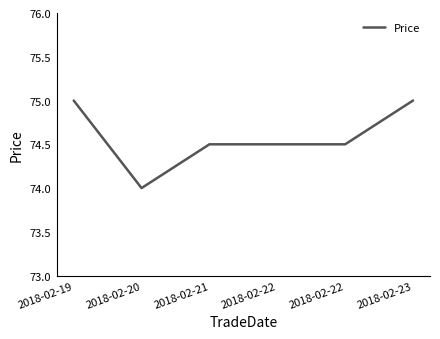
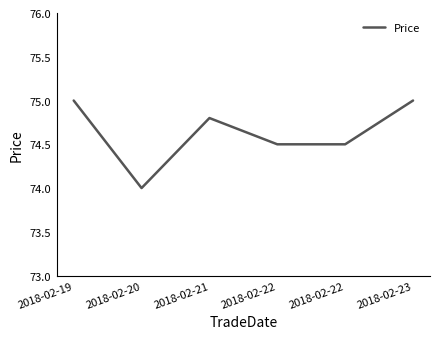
  {
    "2018-02-19": 75.0,
    "2018-02-20": 74.0,
-   "2018-02-21": 74.5,
+   "2018-02-21": 74.8,
    "2018-02-23": 75.0
  }
